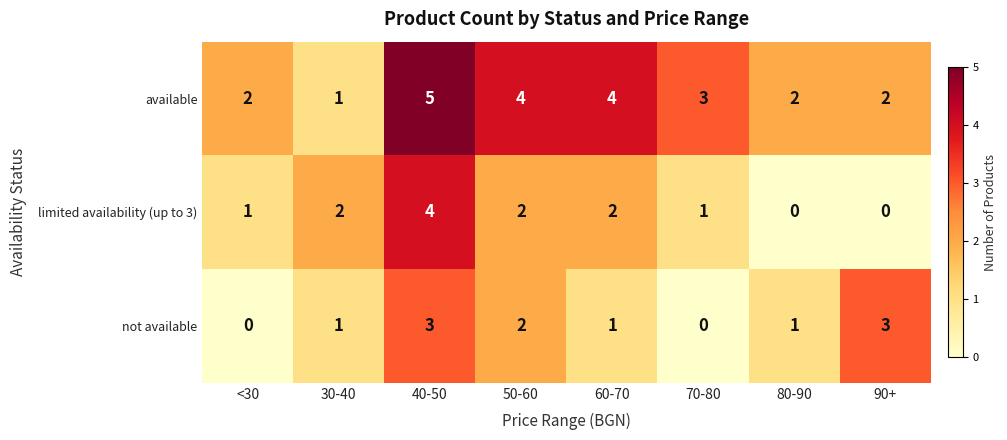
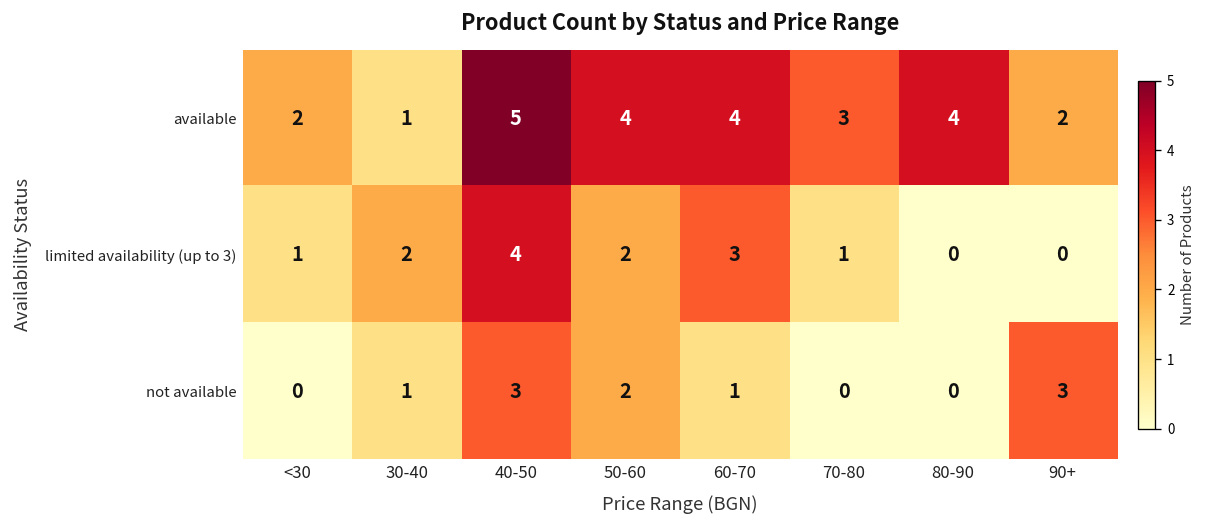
  {
    "available": {
      "<30": 2,
      "30-40": 1,
      "40-50": 5,
      "50-60": 4,
      "60-70": 4,
      "70-80": 3,
-     "80-90": 2,
+     "80-90": 4,
      "90+": 2
    },
    "limited availability (up to 3)": {
      "<30": 1,
      "30-40": 2,
      "40-50": 4,
      "50-60": 2,
-     "60-70": 2,
+     "60-70": 3,
      "70-80": 1,
      "80-90": 0,
      "90+": 0
    },
    "not available": {
      "<30": 0,
      "30-40": 1,
      "40-50": 3,
      "50-60": 2,
      "60-70": 1,
      "70-80": 0,
-     "80-90": 1,
+     "80-90": 0,
      "90+": 3
    }
  }
